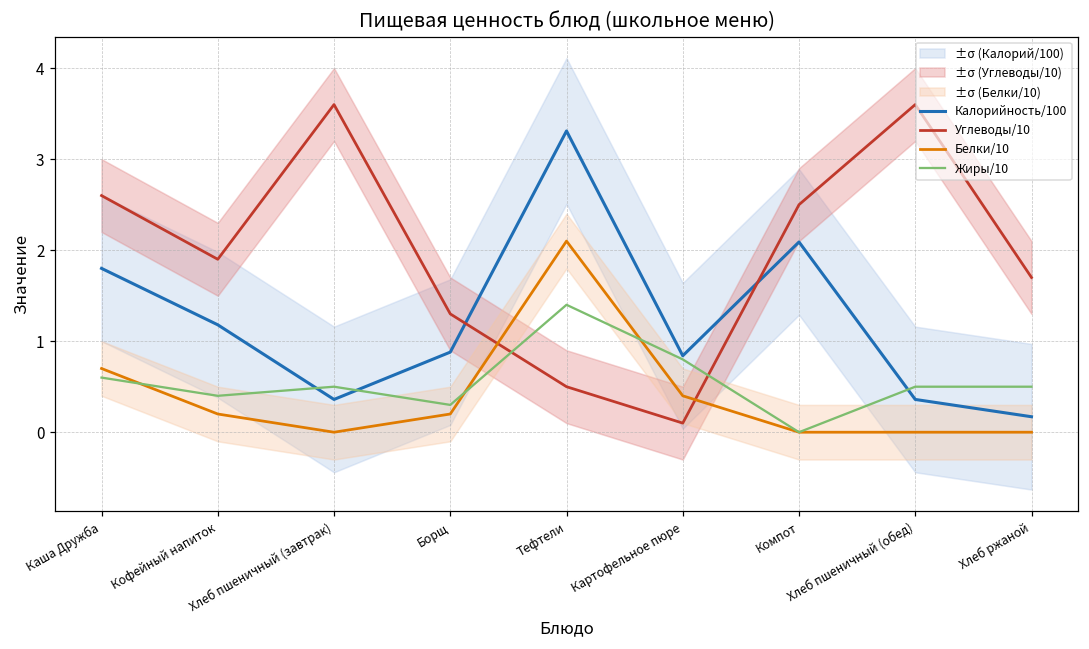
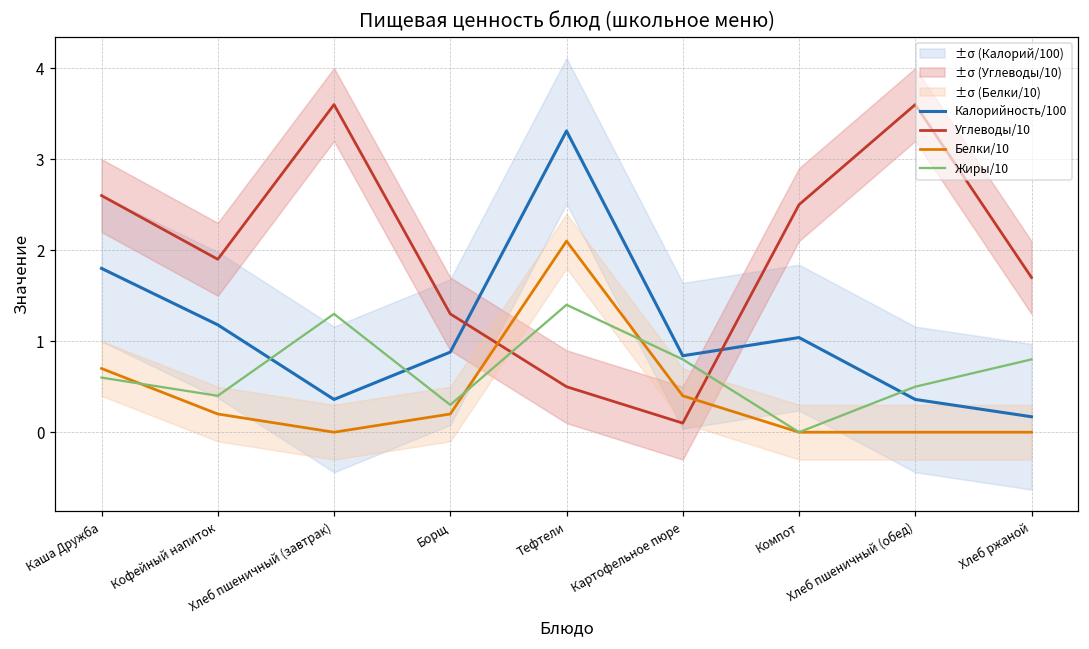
  {
    "Калорийность/100": {
      "Каша Дружба": 1.8,
      "Кофейный напиток": 1.2,
      "Хлеб пшеничный (завтрак)": 0.4,
      "Борщ": 0.9,
      "Тефтели": 3.3,
      "Картофельное пюре": 0.8,
-     "Компот": 2.1,
+     "Компот": 1.0,
      "Хлеб пшеничный (обед)": 0.4,
      "Хлеб ржаной": 0.2
    },
    "Углеводы/10": {
      "Кофейный напиток": 1.9,
      "Хлеб пшеничный (завтрак)": 3.6,
      "Борщ": 1.3,
      "Тефтели": 0.5,
      "Картофельное пюре": 0.1,
      "Компот": 2.5,
      "Хлеб пшеничный (обед)": 3.6,
      "Хлеб ржаной": 1.7
    },
    "Белки/10": {
      "Каша Дружба": 0.7,
      "Кофейный напиток": 0.2,
      "Хлеб пшеничный (завтрак)": 0.0,
      "Борщ": 0.2,
      "Тефтели": 2.1,
      "Картофельное пюре": 0.4,
      "Хлеб пшеничный (обед)": 0.0,
      "Хлеб ржаной": 0.0
    },
    "Жиры/10": {
      "Каша Дружба": 0.6,
      "Кофейный напиток": 0.4,
-     "Хлеб пшеничный (завтрак)": 0.5,
+     "Хлеб пшеничный (завтрак)": 1.3,
      "Борщ": 0.3,
      "Тефтели": 1.4,
      "Картофельное пюре": 0.8,
      "Хлеб пшеничный (обед)": 0.5,
-     "Хлеб ржаной": 0.5
+     "Хлеб ржаной": 0.8
    }
  }
